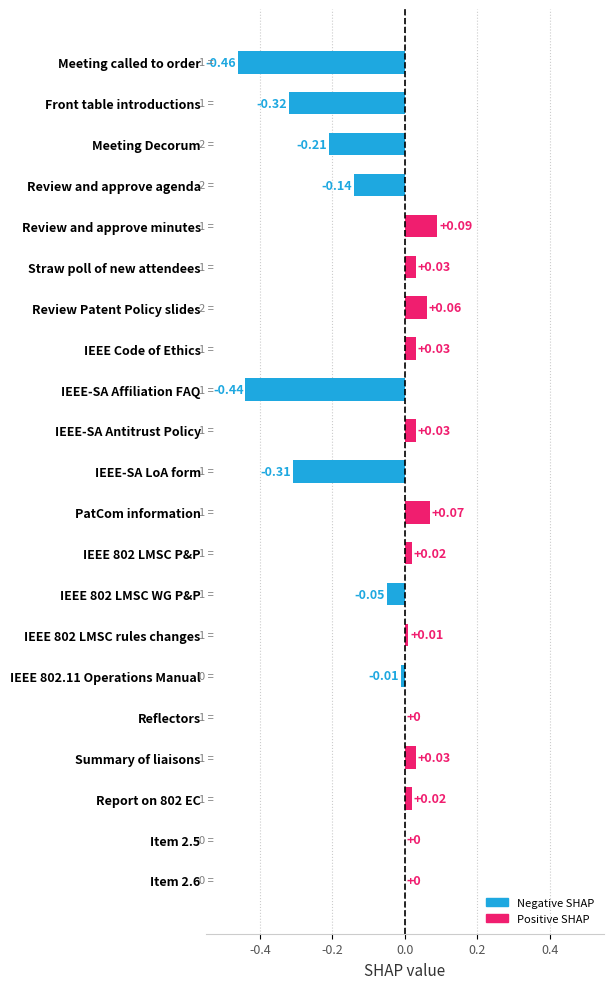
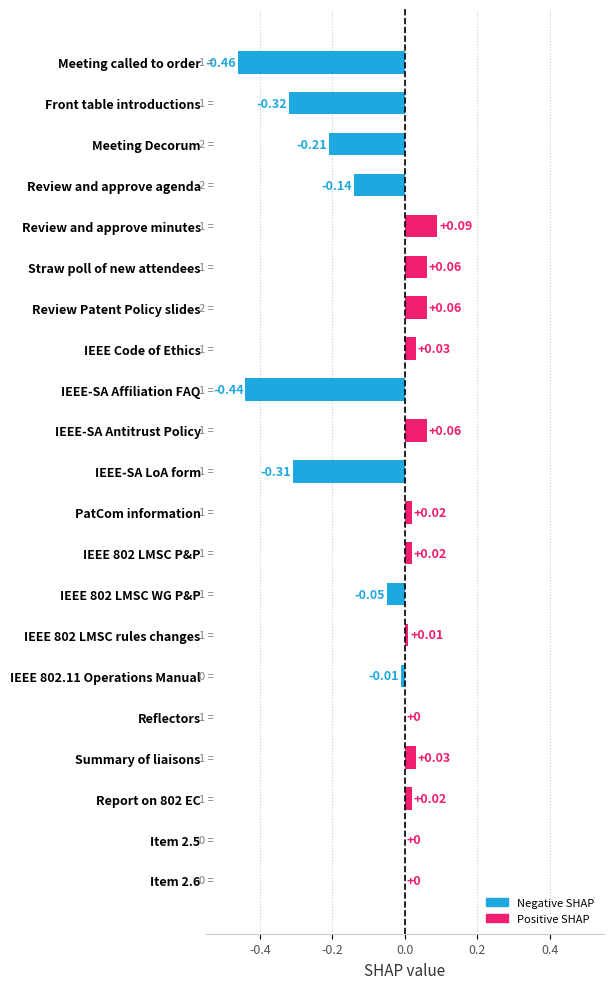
  {
    "Front table introductions": "-0.32",
    "Meeting Decorum": "-0.21",
    "Review and approve agenda": "-0.14",
    "Review and approve minutes": "+0.09",
-   "Straw poll of new attendees": "+0.03",
+   "Straw poll of new attendees": "+0.06",
    "Review Patent Policy slides": "+0.06",
    "IEEE Code of Ethics": "+0.03",
    "IEEE-SA Affiliation FAQ": "-0.44",
-   "IEEE-SA Antitrust Policy": "+0.03",
+   "IEEE-SA Antitrust Policy": "+0.06",
    "IEEE-SA LoA form": "-0.31",
-   "PatCom information": "+0.07",
+   "PatCom information": "+0.02",
    "IEEE 802 LMSC P&P": "+0.02",
    "IEEE 802 LMSC WG P&P": "-0.05",
    "IEEE 802 LMSC rules changes": "+0.01",
    "IEEE 802.11 Operations Manual": "-0.01",
    "Reflectors": "+0",
    "Summary of liaisons": "+0.03",
    "Report on 802 EC": "+0.02",
    "Item 2.5": "+0",
    "Item 2.6": "+0"
  }
